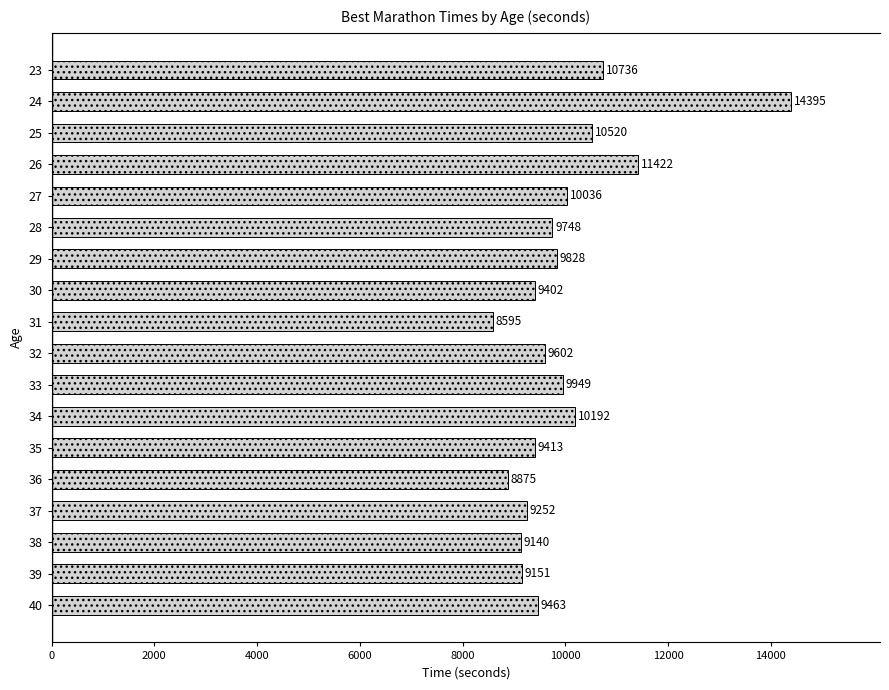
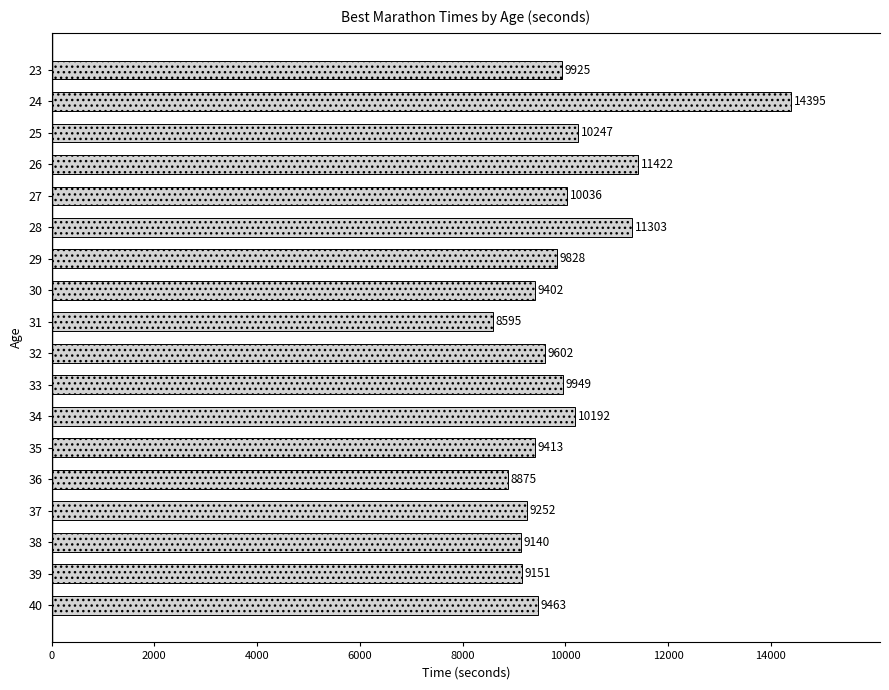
  {
-   "23": 10736,
+   "23": 9925,
    "24": 14395,
-   "25": 10520,
+   "25": 10247,
    "26": 11422,
    "27": 10036,
-   "28": 9748,
+   "28": 11303,
    "29": 9828,
    "30": 9402,
    "31": 8595,
    "32": 9602,
    "33": 9949,
    "34": 10192,
    "35": 9413,
    "36": 8875,
    "37": 9252,
    "38": 9140,
    "39": 9151,
    "40": 9463
  }
